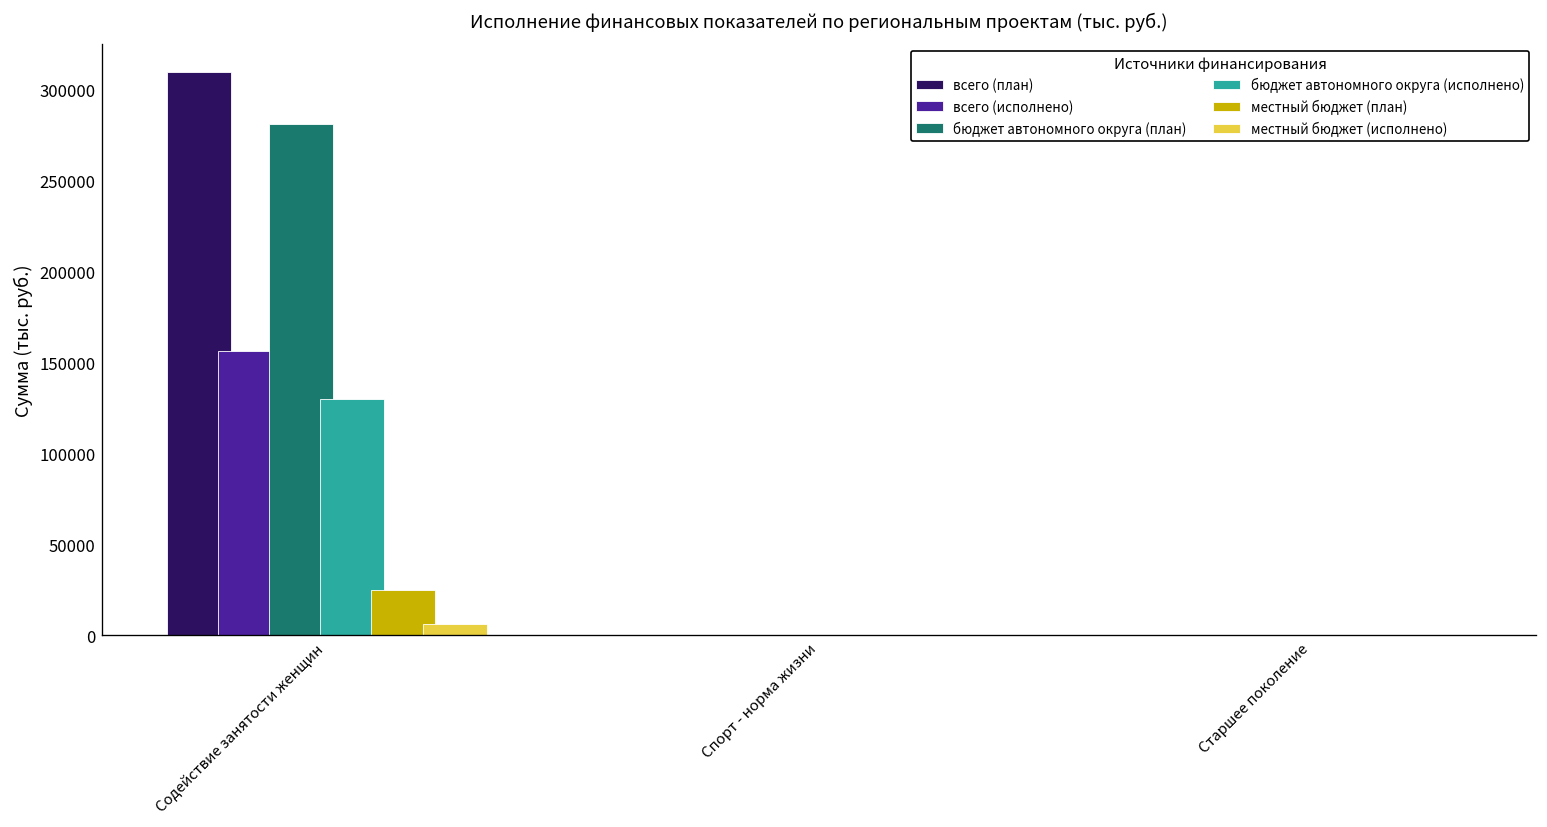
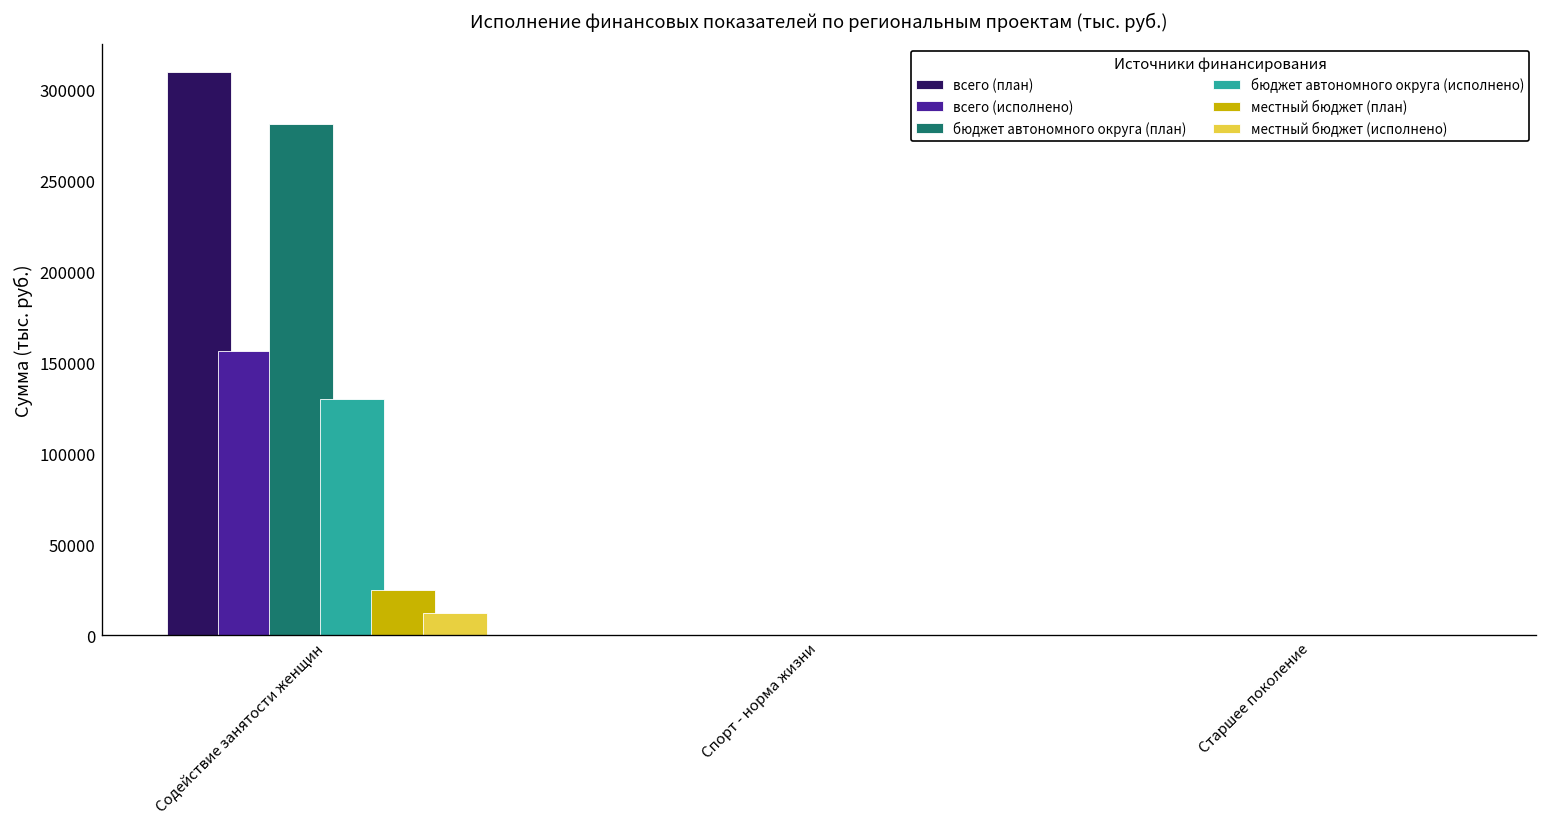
  {
    "всего (план)": {
      "Содействие занятости женщин": 310000,
      "Спорт - норма жизни": 0,
      "Старшее поколение": 0
    },
    "всего (исполнено)": {
      "Содействие занятости женщин": 156000,
      "Спорт - норма жизни": 0,
      "Старшее поколение": 0
    },
    "бюджет автономного округа (план)": {
      "Содействие занятости женщин": 281000,
      "Спорт - норма жизни": 0,
      "Старшее поколение": 0
    },
    "бюджет автономного округа (исполнено)": {
      "Содействие занятости женщин": 130000,
      "Спорт - норма жизни": 0,
      "Старшее поколение": 0
    },
    "местный бюджет (план)": {
      "Содействие занятости женщин": 25000,
      "Спорт - норма жизни": 0,
      "Старшее поколение": 0
    },
    "местный бюджет (исполнено)": {
-     "Содействие занятости женщин": 6000,
+     "Содействие занятости женщин": 12000,
      "Спорт - норма жизни": 0,
      "Старшее поколение": 0
    }
  }
